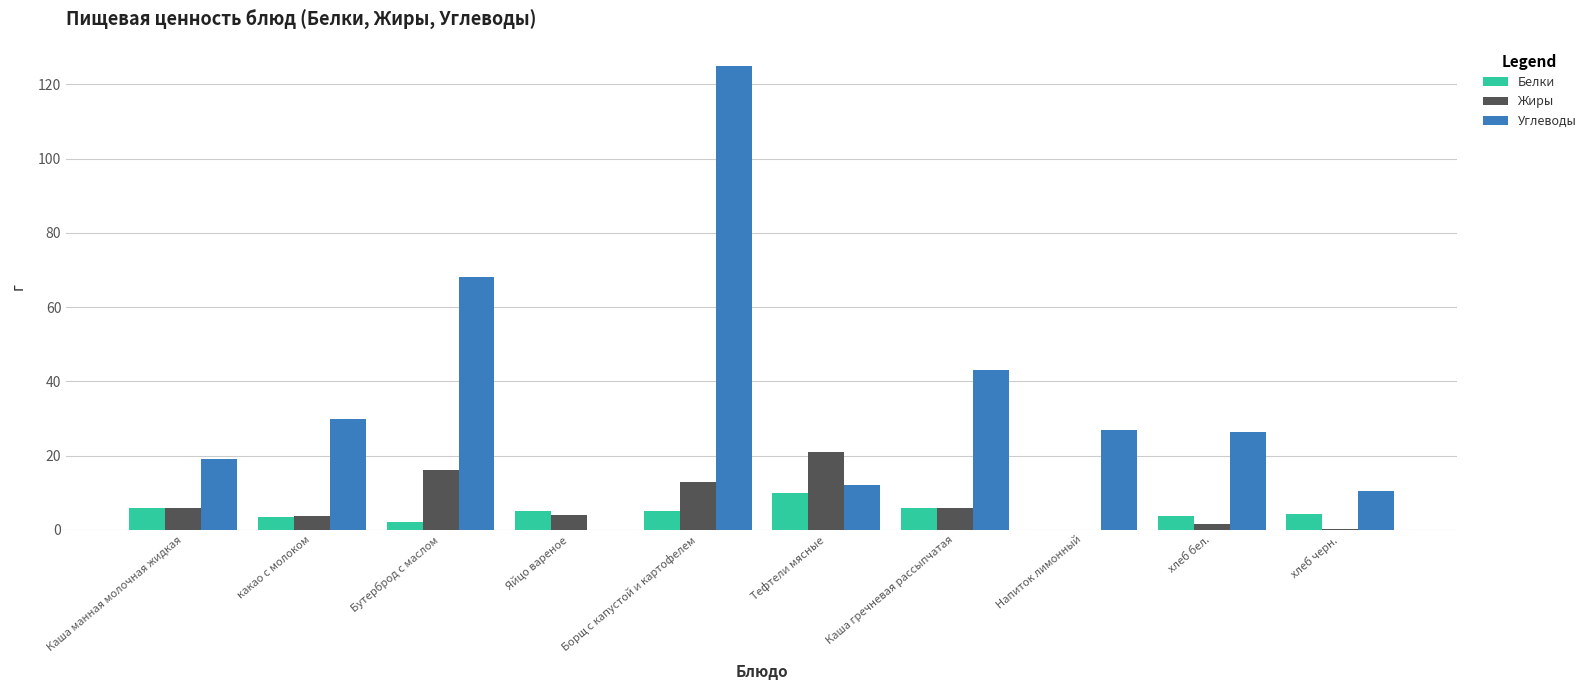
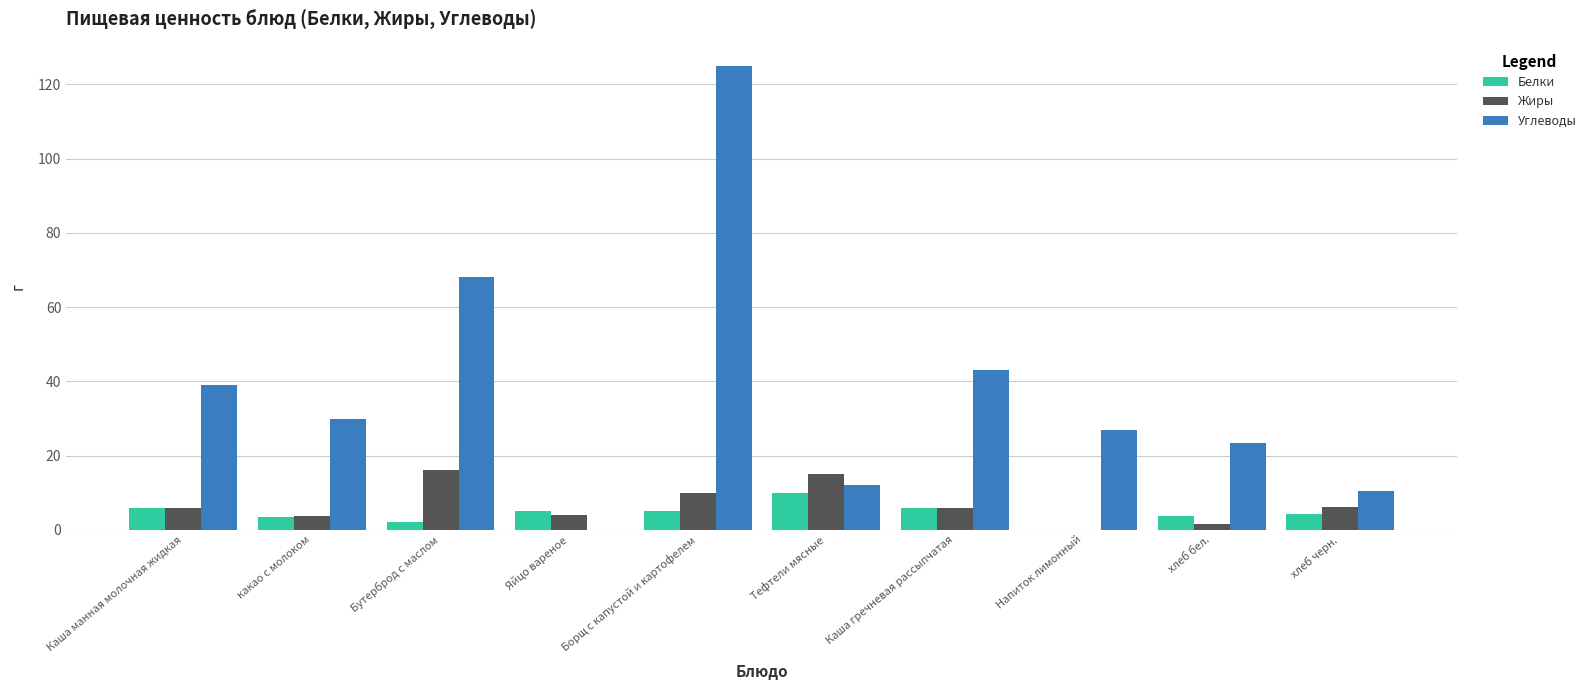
  {
    "Белки": {
      "Каша манная молочная жидкая": 6,
      "какао с молоком": 4,
      "Бутерброд с маслом": 2,
      "Яйцо вареное": 5,
      "Борщ с капустой и картофелем": 5,
      "Тефтели мясные": 10,
      "Каша гречневая рассыпчатая": 6,
      "Напиток лимонный": 0,
      "хлеб бел.": 4,
      "хлеб черн.": 4
    },
    "Жиры": {
      "Каша манная молочная жидкая": 6,
      "какао с молоком": 4,
      "Бутерброд с маслом": 16,
      "Яйцо вареное": 4,
-     "Борщ с капустой и картофелем": 13,
-     "Тефтели мясные": 21,
+     "Борщ с капустой и картофелем": 10,
+     "Тефтели мясные": 15,
      "Каша гречневая рассыпчатая": 6,
      "Напиток лимонный": 0,
      "хлеб бел.": 1,
-     "хлеб черн.": 0
+     "хлеб черн.": 6
    },
    "Углеводы": {
-     "Каша манная молочная жидкая": 19,
+     "Каша манная молочная жидкая": 39,
      "какао с молоком": 30,
      "Бутерброд с маслом": 68,
      "Яйцо вареное": 0,
      "Борщ с капустой и картофелем": 125,
      "Тефтели мясные": 12,
      "Каша гречневая рассыпчатая": 43,
      "Напиток лимонный": 27,
-     "хлеб бел.": 26,
+     "хлеб бел.": 23,
      "хлеб черн.": 11
    }
  }
